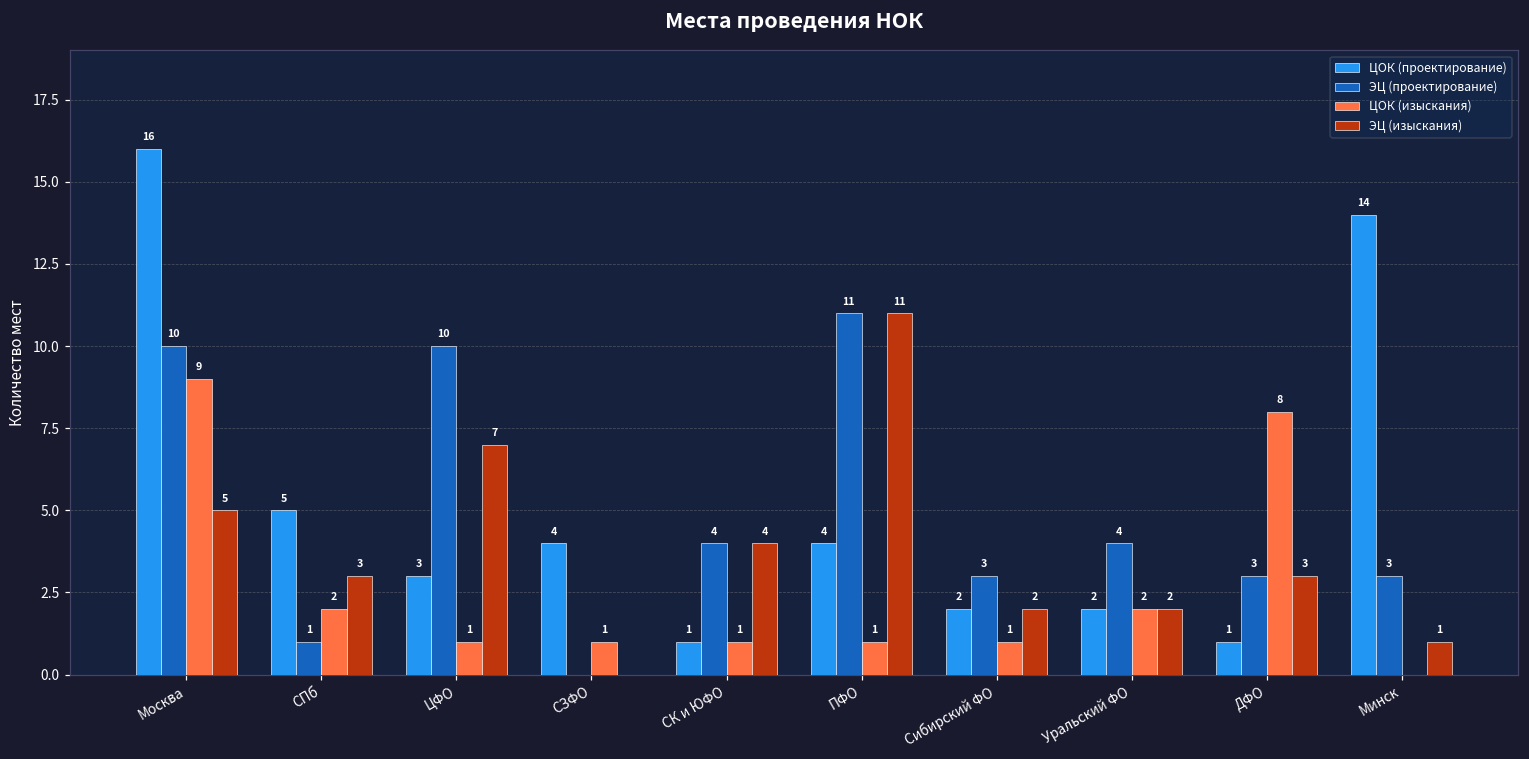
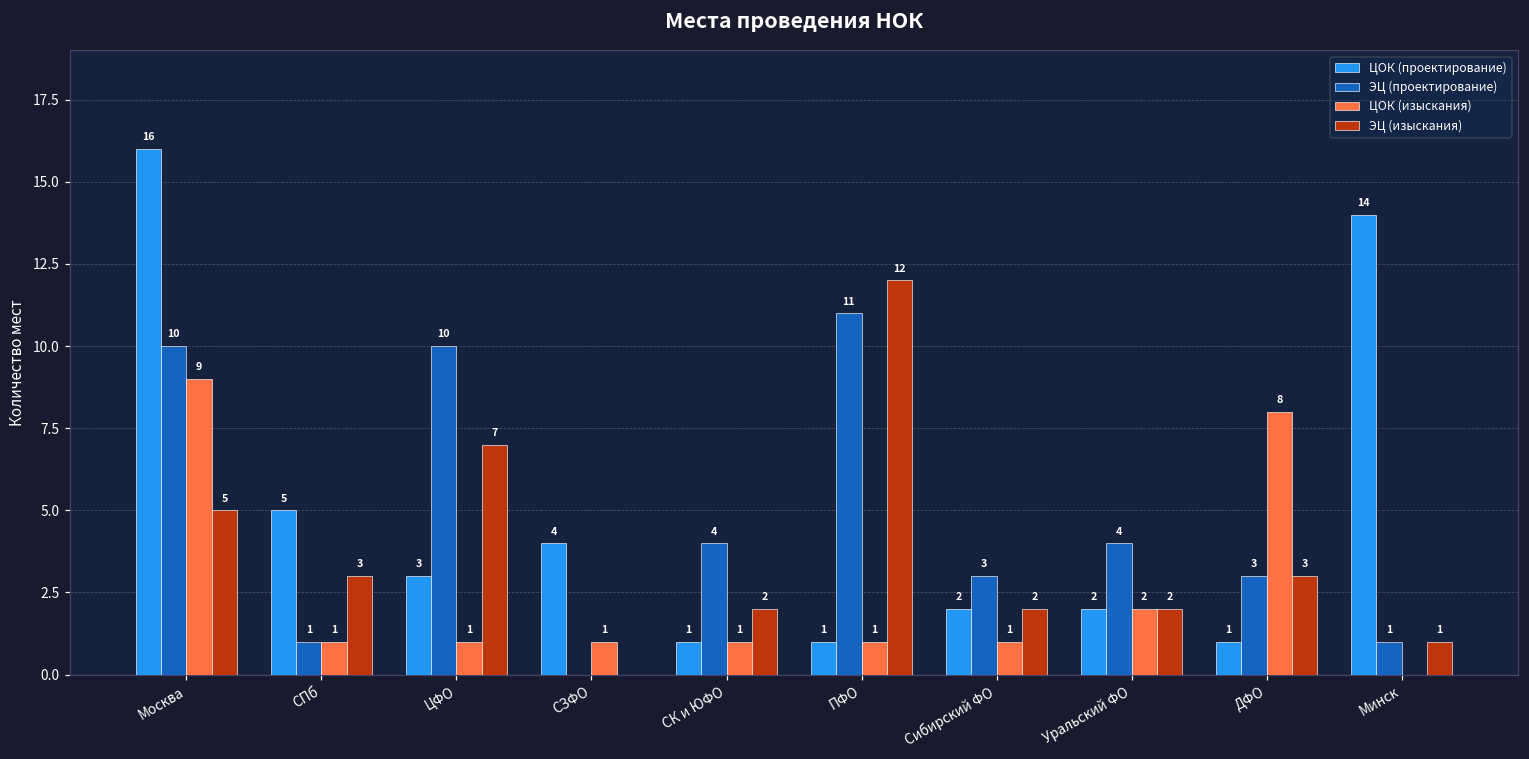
  {
    "ЦОК (проектирование)": {
      "Москва": 16,
      "СПб": 5,
      "ЦФО": 3,
      "СЗФО": 4,
      "СК и ЮФО": 1,
-     "ПФО": 4,
+     "ПФО": 1,
      "Сибирский ФО": 2,
      "Уральский ФО": 2,
      "ДФО": 1,
      "Минск": 14
    },
    "ЭЦ (проектирование)": {
      "Москва": 10,
      "СПб": 1,
      "ЦФО": 10,
      "СК и ЮФО": 4,
      "ПФО": 11,
      "Сибирский ФО": 3,
      "Уральский ФО": 4,
      "ДФО": 3,
-     "Минск": 3
+     "Минск": 1
    },
    "ЦОК (изыскания)": {
      "Москва": 9,
-     "СПб": 2,
+     "СПб": 1,
      "ЦФО": 1,
      "СЗФО": 1,
      "СК и ЮФО": 1,
      "ПФО": 1,
      "Сибирский ФО": 1,
      "Уральский ФО": 2,
      "ДФО": 8
    },
    "ЭЦ (изыскания)": {
      "Москва": 5,
      "СПб": 3,
      "ЦФО": 7,
-     "СК и ЮФО": 4,
-     "ПФО": 11,
+     "СК и ЮФО": 2,
+     "ПФО": 12,
      "Сибирский ФО": 2,
      "Уральский ФО": 2,
      "ДФО": 3,
      "Минск": 1
    }
  }
